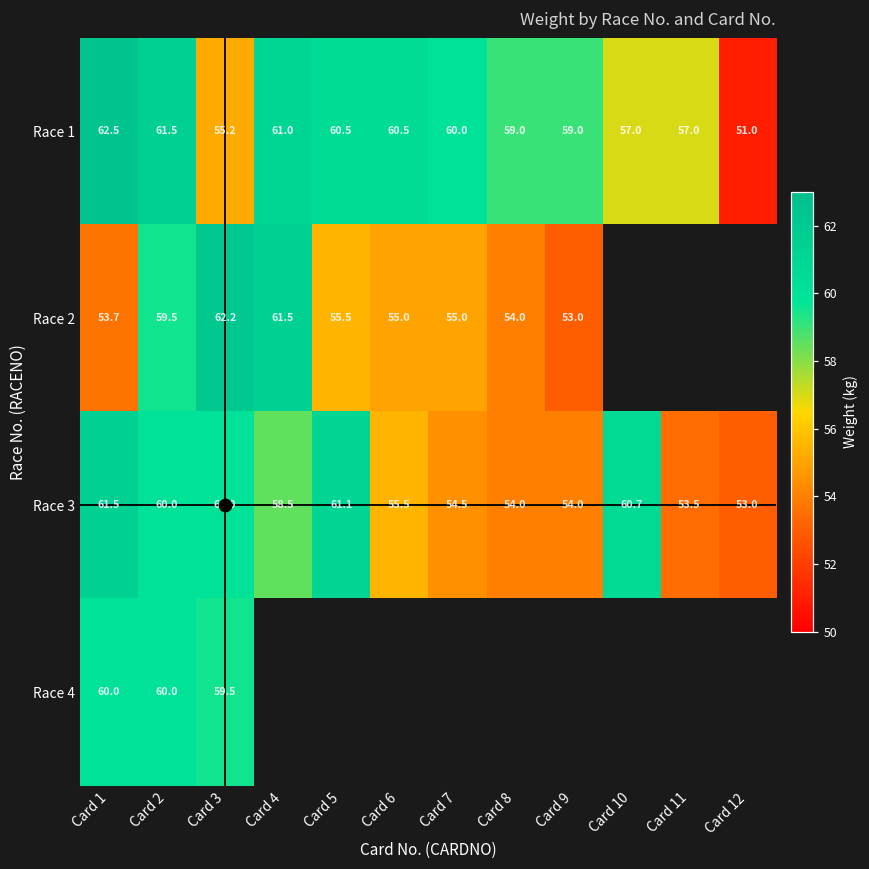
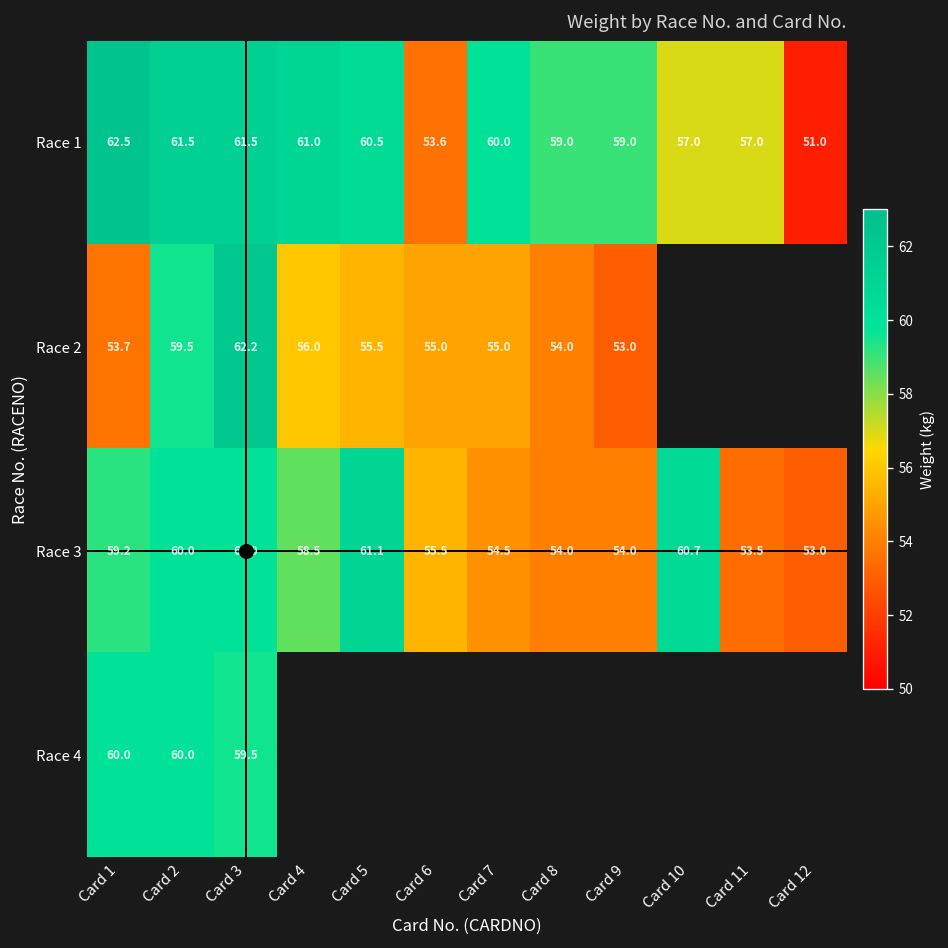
  {
    "Race 1": {
      "Card 1": 62.5,
      "Card 2": 61.5,
-     "Card 3": 55.2,
+     "Card 3": 61.5,
      "Card 4": 61.0,
      "Card 5": 60.5,
-     "Card 6": 60.5,
+     "Card 6": 53.6,
      "Card 7": 60.0,
      "Card 8": 59.0,
      "Card 9": 59.0,
      "Card 10": 57.0,
      "Card 11": 57.0,
      "Card 12": 51.0
    },
    "Race 2": {
      "Card 1": 53.7,
      "Card 2": 59.5,
      "Card 3": 62.2,
-     "Card 4": 61.5,
+     "Card 4": 56.0,
      "Card 5": 55.5,
      "Card 6": 55.0,
      "Card 7": 55.0,
      "Card 8": 54.0,
      "Card 9": 53.0
    },
    "Race 3": {
-     "Card 1": 61.5,
+     "Card 1": 59.2,
      "Card 2": 60.0,
      "Card 4": 58.5,
      "Card 5": 61.1,
      "Card 6": 55.5,
      "Card 7": 54.5,
      "Card 8": 54.0,
      "Card 9": 54.0,
      "Card 10": 60.7,
      "Card 11": 53.5,
      "Card 12": 53.0
    },
    "Race 4": {
      "Card 1": 60.0,
      "Card 2": 60.0,
      "Card 3": 59.5
    }
  }
